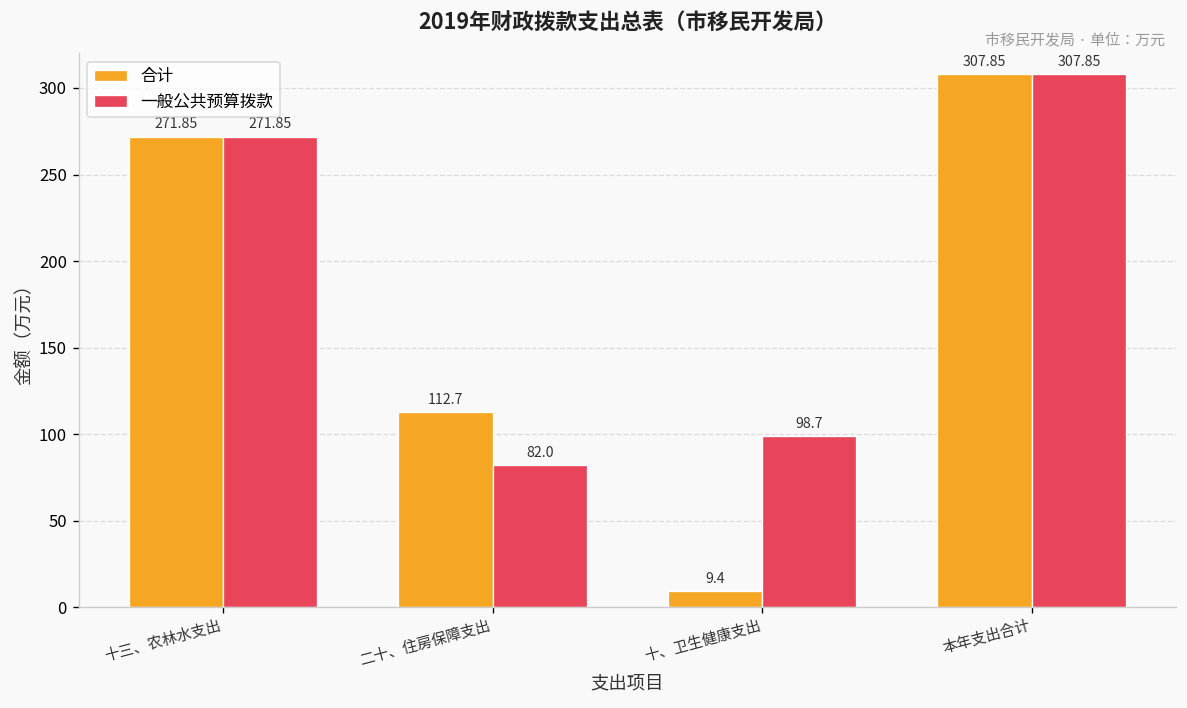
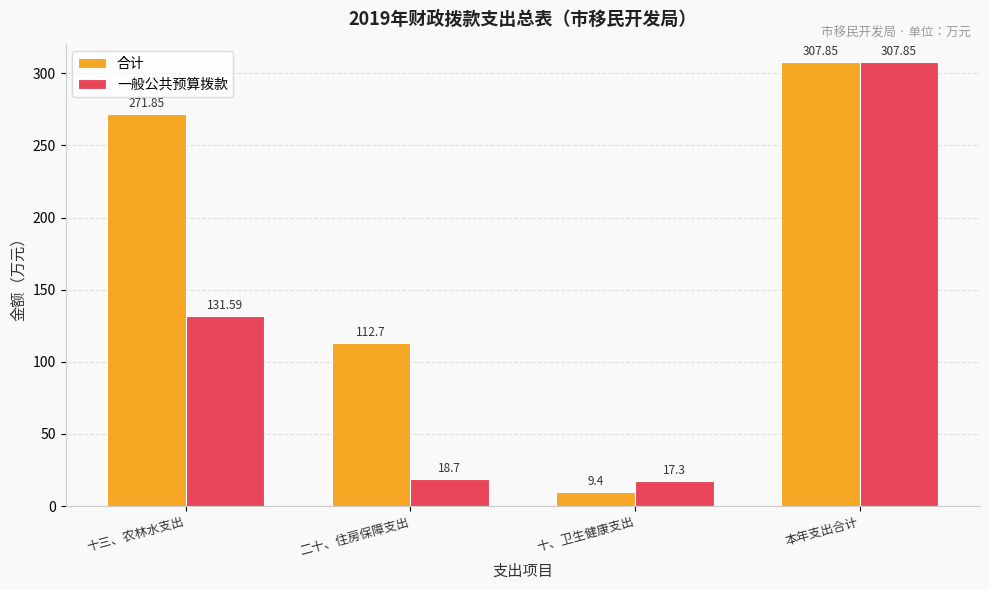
  {
    "合计": {
      "二十、住房保障支出": 112.7,
      "十、卫生健康支出": 9.4,
      "本年支出合计": 307.85
    },
    "一般公共预算拨款": {
-     "十三、农林水支出": 271.85,
-     "二十、住房保障支出": 82.0,
-     "十、卫生健康支出": 98.7,
+     "十三、农林水支出": 131.59,
+     "二十、住房保障支出": 18.7,
+     "十、卫生健康支出": 17.3,
      "本年支出合计": 307.85
    }
  }
